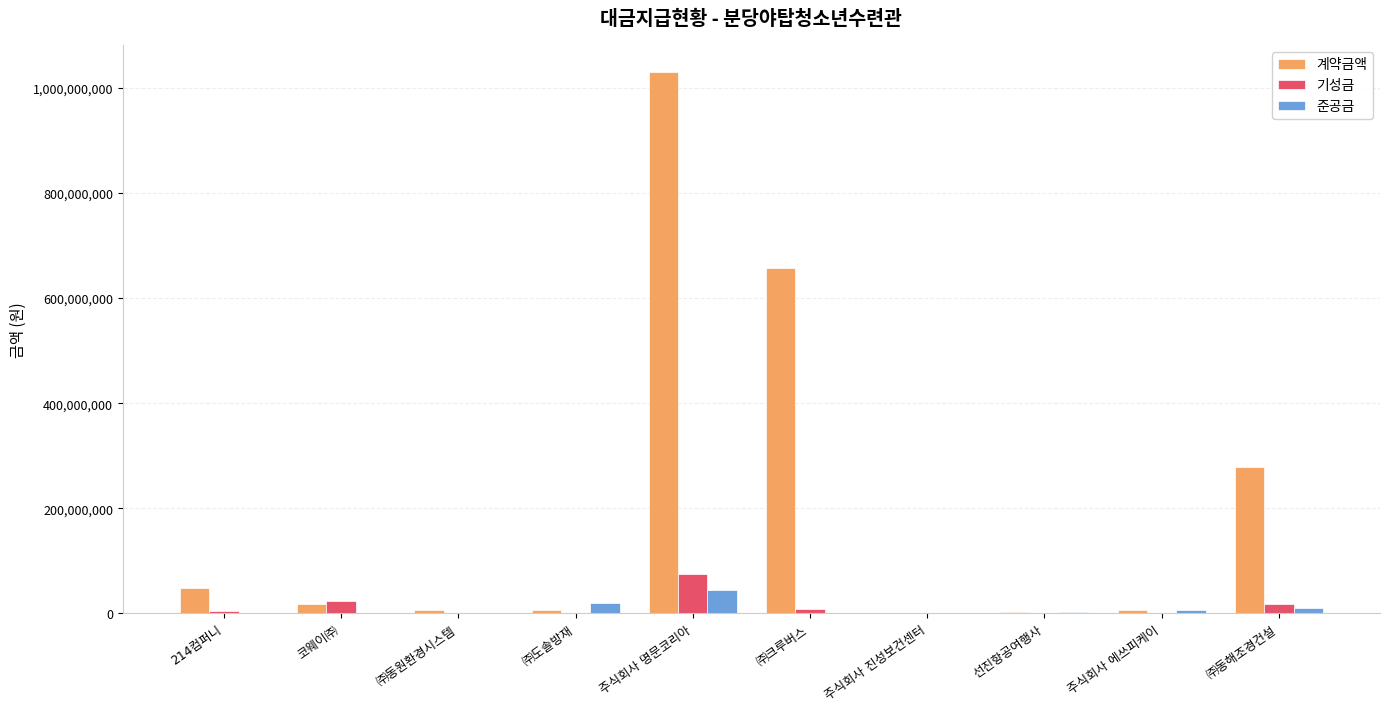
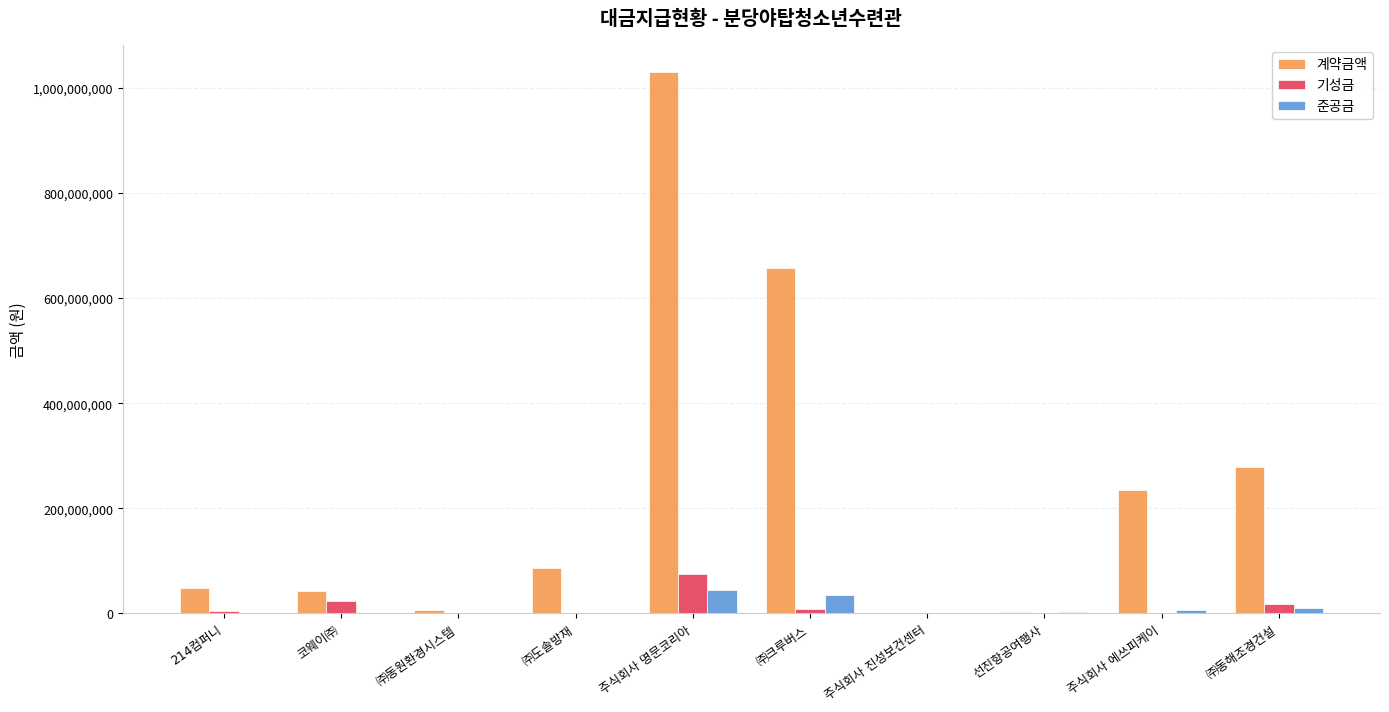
  {
    "계약금액": {
      "214컴퍼니": "50,000,000",
-     "코웨이㈜": "20,000,000",
+     "코웨이㈜": "40,000,000",
      "㈜동원환경시스템": "10,000,000",
-     "㈜도솔방재": "10,000,000",
+     "㈜도솔방재": "90,000,000",
      "주식회사 명문코리아": "1,030,000,000",
      "㈜크루버스": "660,000,000",
-     "주식회사 에쓰피케이": "10,000,000",
+     "주식회사 에쓰피케이": "230,000,000",
      "㈜동해조경건설": "280,000,000"
    },
    "기성금": {
      "코웨이㈜": "20,000,000",
      "주식회사 명문코리아": "70,000,000",
      "㈜크루버스": "10,000,000",
      "주식회사 진성보건센터": "0",
      "선진항공여행사": "0",
      "주식회사 에쓰피케이": "0",
      "㈜동해조경건설": "20,000,000"
    },
    "준공금": {
      "214컴퍼니": "0",
      "코웨이㈜": "0",
      "㈜동원환경시스템": "0",
-     "㈜도솔방재": "20,000,000",
+     "㈜도솔방재": "0",
      "주식회사 명문코리아": "50,000,000",
-     "㈜크루버스": "0",
+     "㈜크루버스": "40,000,000",
      "주식회사 에쓰피케이": "10,000,000",
      "㈜동해조경건설": "10,000,000"
    }
  }
